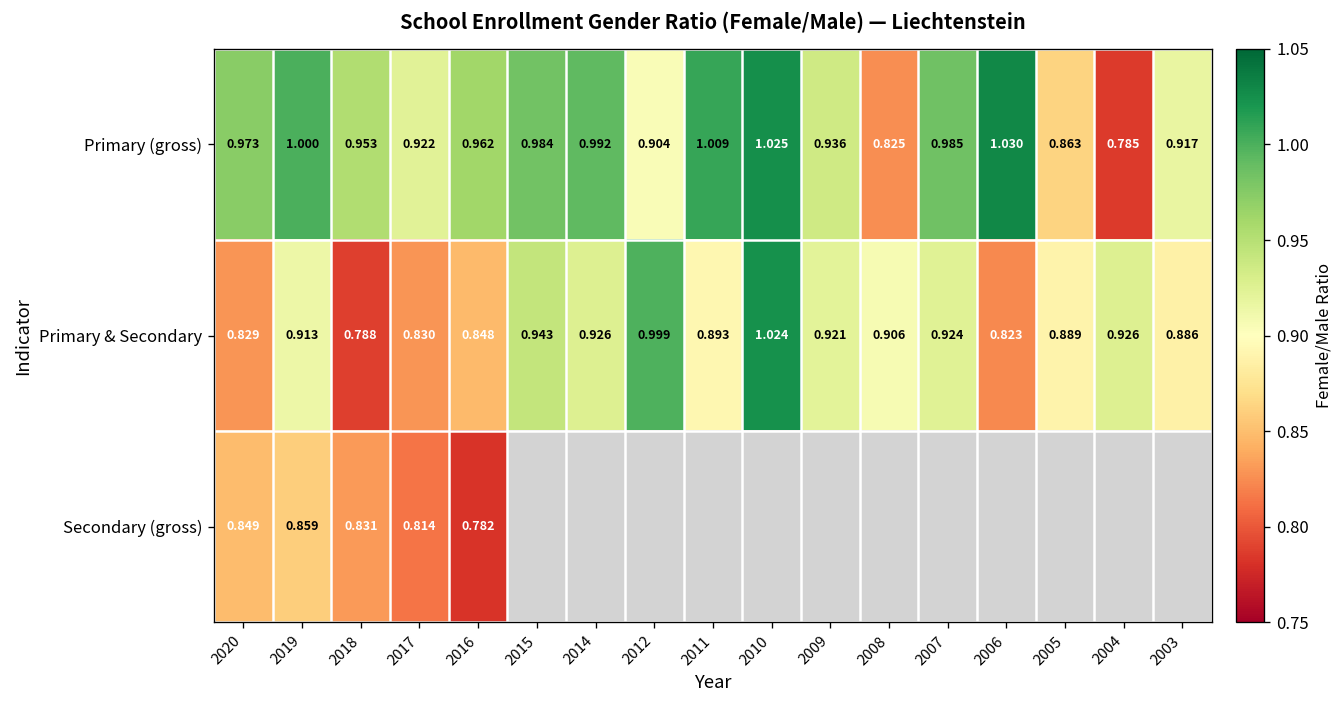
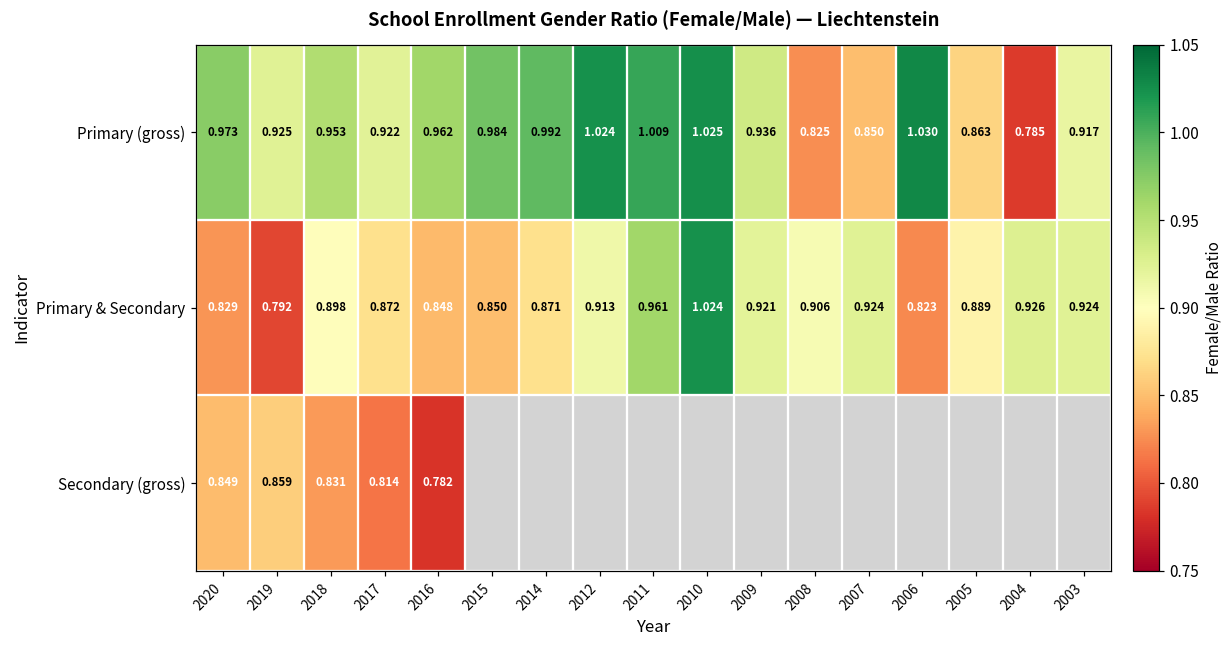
  {
    "Primary (gross)": {
      "2020": 0.973,
-     "2019": 1.000,
+     "2019": 0.925,
      "2018": 0.953,
      "2017": 0.922,
      "2016": 0.962,
      "2015": 0.984,
      "2014": 0.992,
-     "2012": 0.904,
+     "2012": 1.024,
      "2011": 1.009,
      "2010": 1.025,
      "2009": 0.936,
      "2008": 0.825,
-     "2007": 0.985,
+     "2007": 0.850,
      "2006": 1.030,
      "2005": 0.863,
      "2004": 0.785,
      "2003": 0.917
    },
    "Primary & Secondary": {
      "2020": 0.829,
-     "2019": 0.913,
-     "2018": 0.788,
-     "2017": 0.830,
+     "2019": 0.792,
+     "2018": 0.898,
+     "2017": 0.872,
      "2016": 0.848,
-     "2015": 0.943,
-     "2014": 0.926,
-     "2012": 0.999,
-     "2011": 0.893,
+     "2015": 0.850,
+     "2014": 0.871,
+     "2012": 0.913,
+     "2011": 0.961,
      "2010": 1.024,
      "2009": 0.921,
      "2008": 0.906,
      "2007": 0.924,
      "2006": 0.823,
      "2005": 0.889,
      "2004": 0.926,
-     "2003": 0.886
+     "2003": 0.924
    },
    "Secondary (gross)": {
      "2020": 0.849,
      "2019": 0.859,
      "2018": 0.831,
      "2017": 0.814,
      "2016": 0.782
    }
  }
